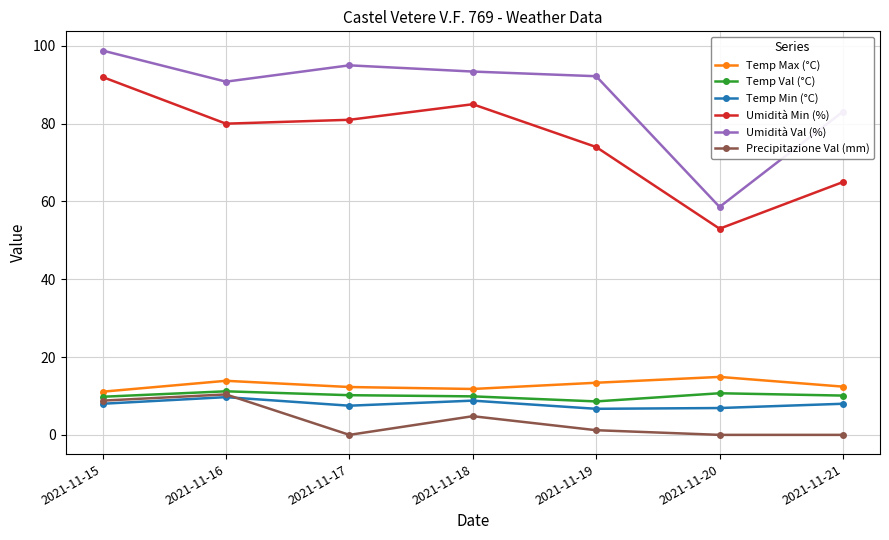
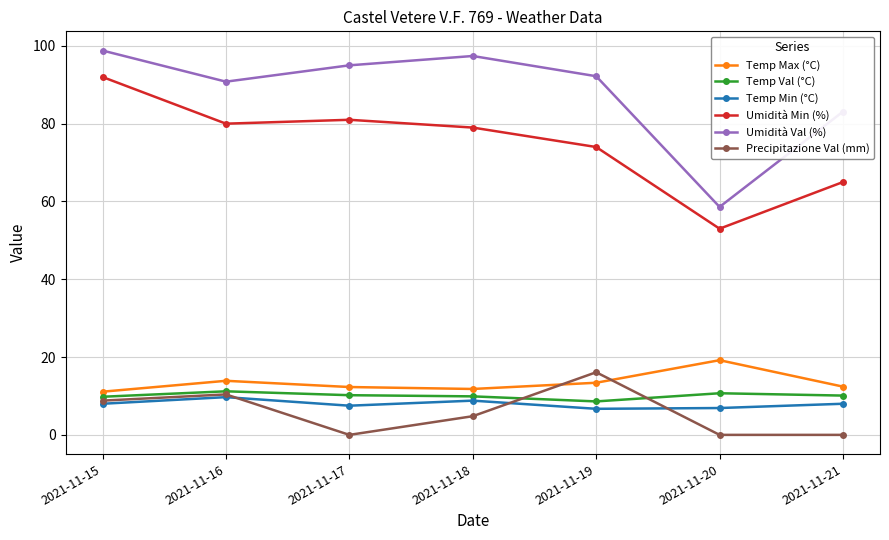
  {
    "Temp Max (°C)": {
      "2021-11-15": 11,
      "2021-11-16": 14,
      "2021-11-17": 12,
      "2021-11-18": 12,
      "2021-11-19": 13,
-     "2021-11-20": 15,
+     "2021-11-20": 19,
      "2021-11-21": 12
    },
    "Temp Val (°C)": {
      "2021-11-15": 10,
      "2021-11-16": 11,
      "2021-11-17": 10,
      "2021-11-18": 10,
      "2021-11-19": 9,
      "2021-11-20": 11,
      "2021-11-21": 10
    },
    "Temp Min (°C)": {
      "2021-11-15": 8,
      "2021-11-16": 10,
      "2021-11-17": 8,
      "2021-11-18": 9,
      "2021-11-19": 7,
      "2021-11-20": 7,
      "2021-11-21": 8
    },
    "Umidità Min (%)": {
      "2021-11-15": 92,
      "2021-11-16": 80,
      "2021-11-17": 81,
-     "2021-11-18": 85,
+     "2021-11-18": 79,
      "2021-11-19": 74,
      "2021-11-20": 53,
      "2021-11-21": 65
    },
    "Umidità Val (%)": {
      "2021-11-15": 99,
      "2021-11-16": 91,
      "2021-11-17": 95,
-     "2021-11-18": 93,
+     "2021-11-18": 97,
      "2021-11-19": 92,
      "2021-11-20": 59
    },
    "Precipitazione Val (mm)": {
      "2021-11-15": 9,
      "2021-11-16": 10,
      "2021-11-17": 0,
      "2021-11-18": 5,
-     "2021-11-19": 1,
+     "2021-11-19": 16,
      "2021-11-20": 0,
      "2021-11-21": 0
    }
  }
